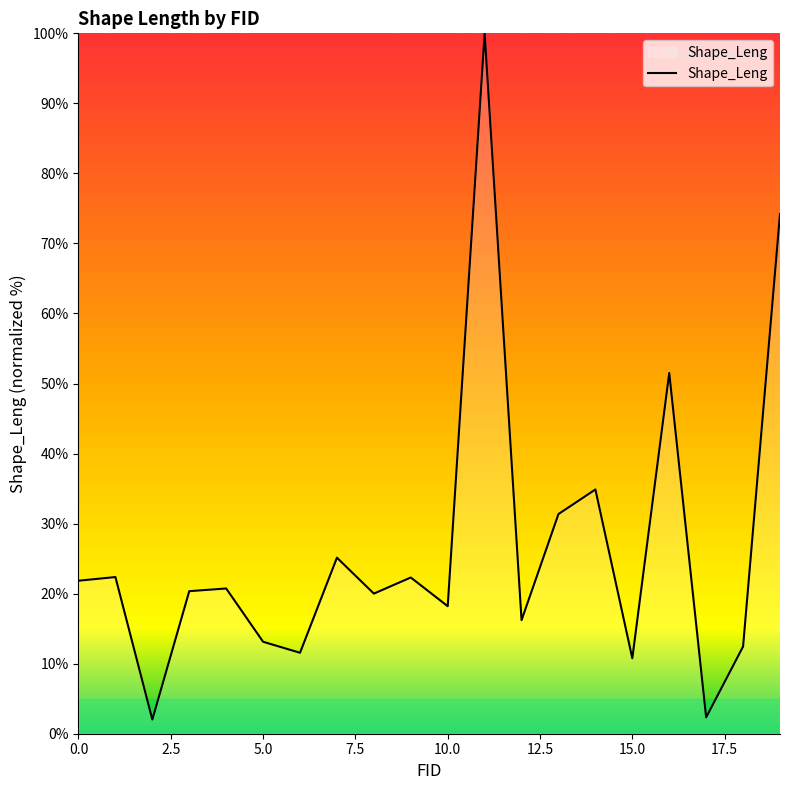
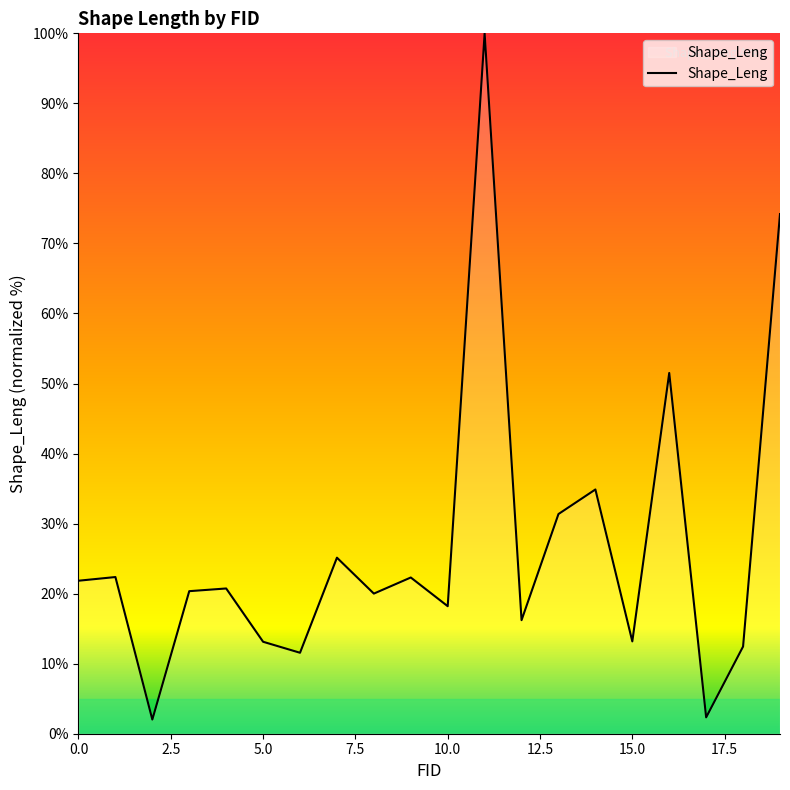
  {
    "0.0": "22%",
    "5.0": "13%",
    "10.0": "18%",
-   "15.0": "11%"
+   "15.0": "13%"
  }
